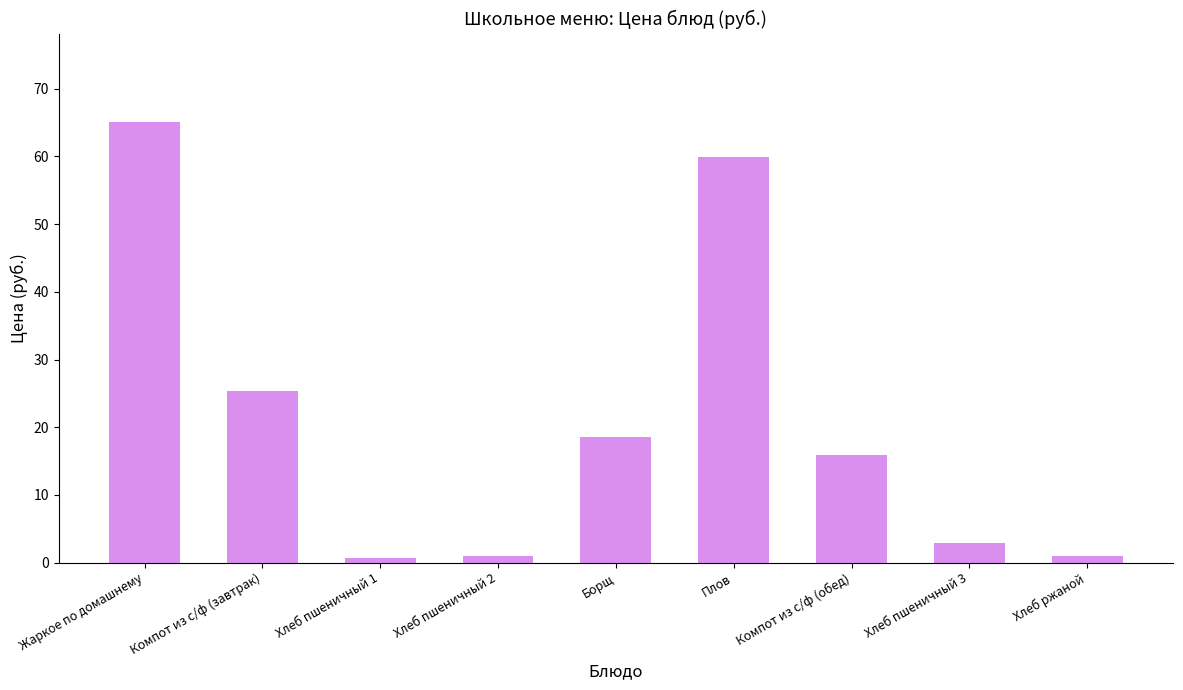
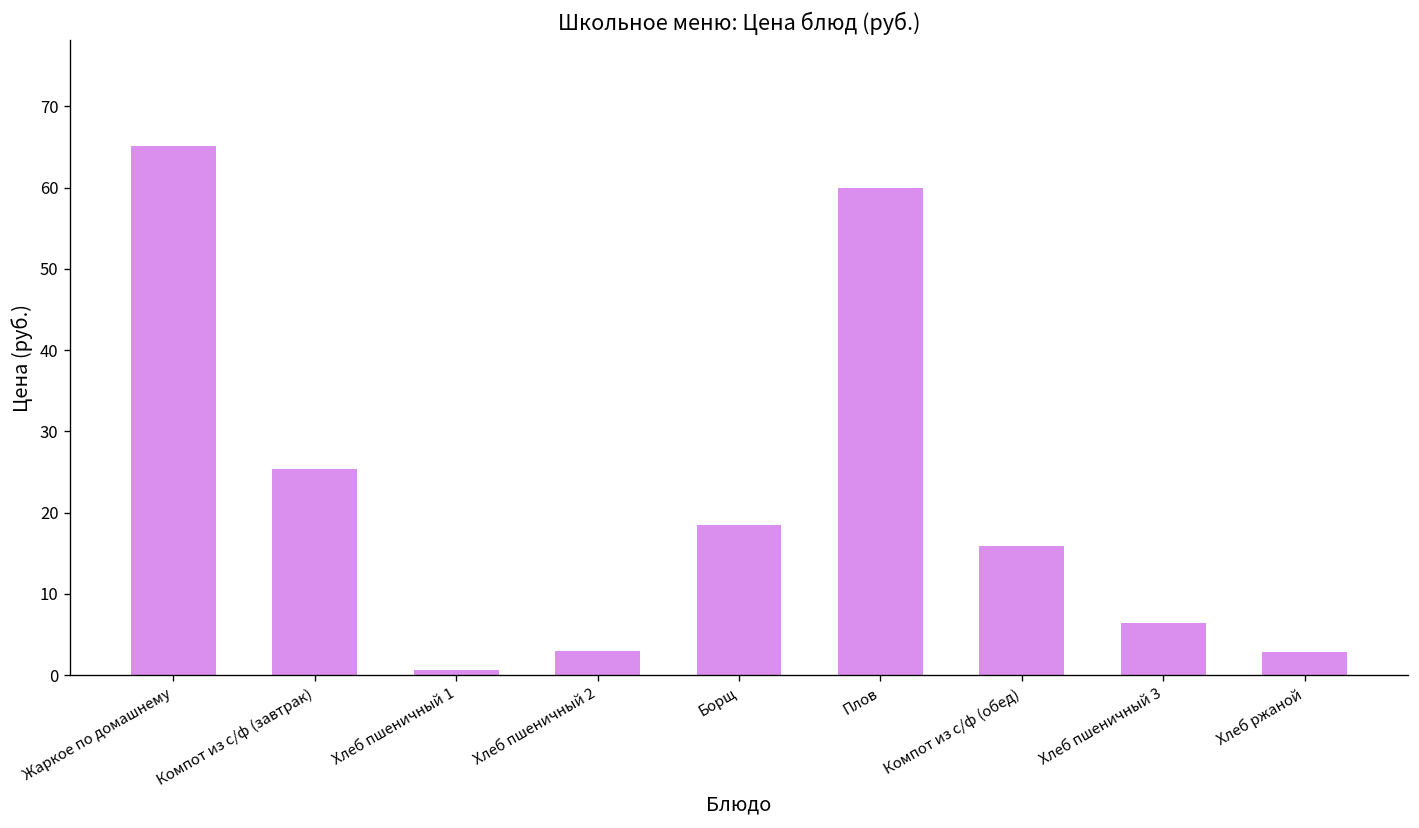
  {
    "Жаркое по домашнему": 65,
    "Компот из с/ф (завтрак)": 25,
    "Хлеб пшеничный 1": 1,
-   "Хлеб пшеничный 2": 1,
+   "Хлеб пшеничный 2": 3,
    "Борщ": 19,
    "Плов": 60,
    "Компот из с/ф (обед)": 16,
-   "Хлеб пшеничный 3": 3,
-   "Хлеб ржаной": 1
+   "Хлеб пшеничный 3": 6,
+   "Хлеб ржаной": 3
  }
